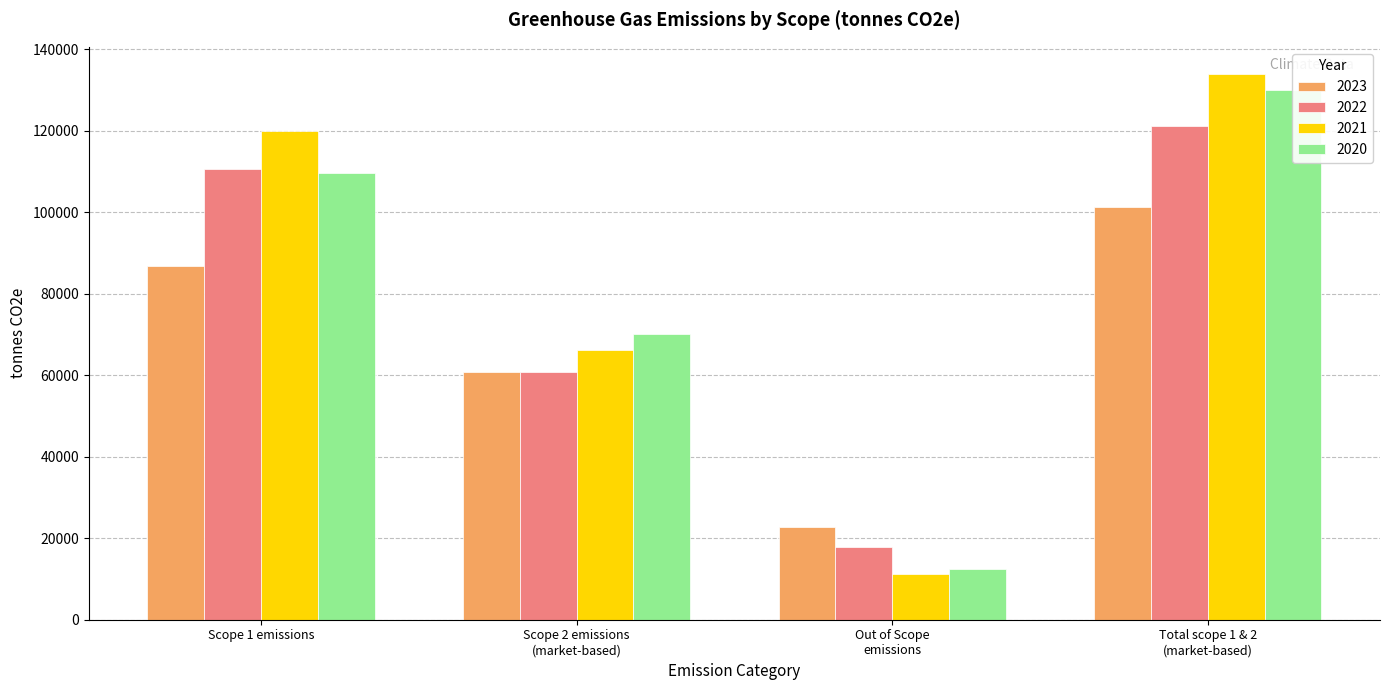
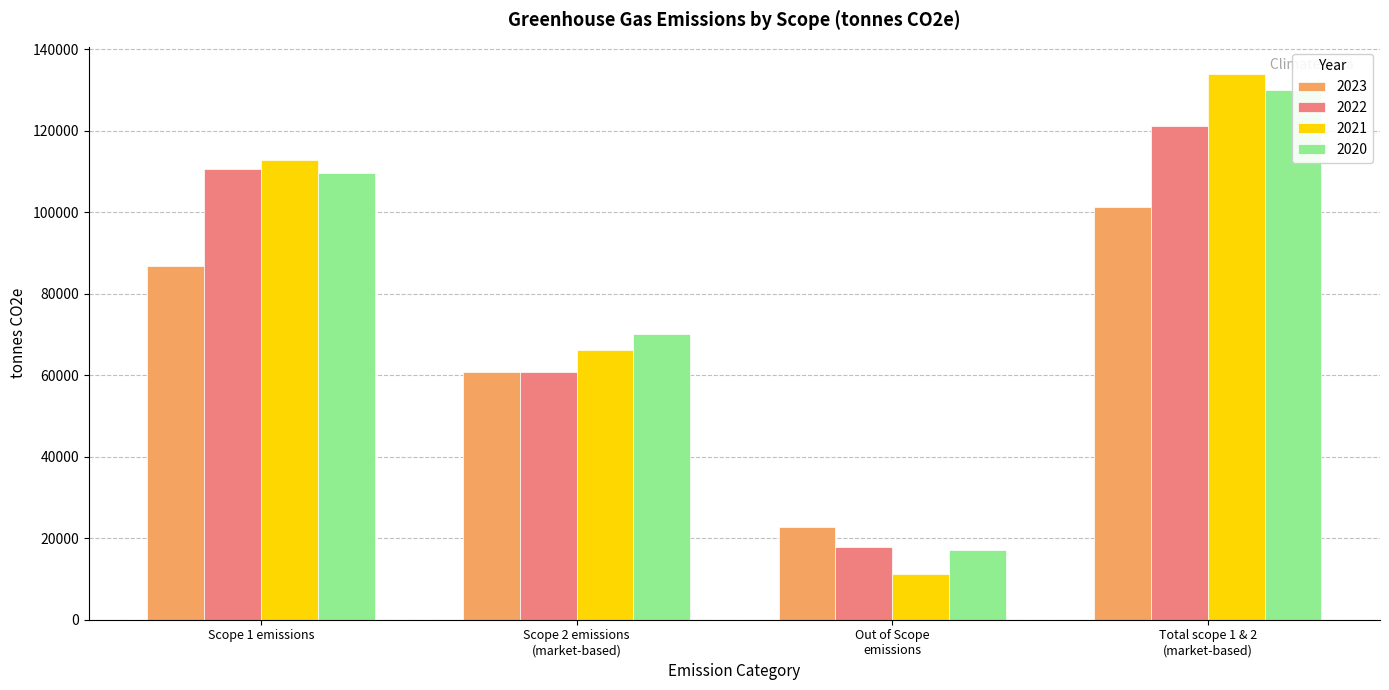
  {
    "2021": {
-     "Scope 1 emissions": 120000,
+     "Scope 1 emissions": 113000,
      "Scope 2 emissions (market-based)": 66000,
      "Out of Scope emissions": 11000,
      "Total scope 1 & 2 (market-based)": 134000
    },
    "2020": {
      "Scope 1 emissions": 110000,
      "Scope 2 emissions (market-based)": 70000,
-     "Out of Scope emissions": 12000
+     "Out of Scope emissions": 17000
    }
  }
